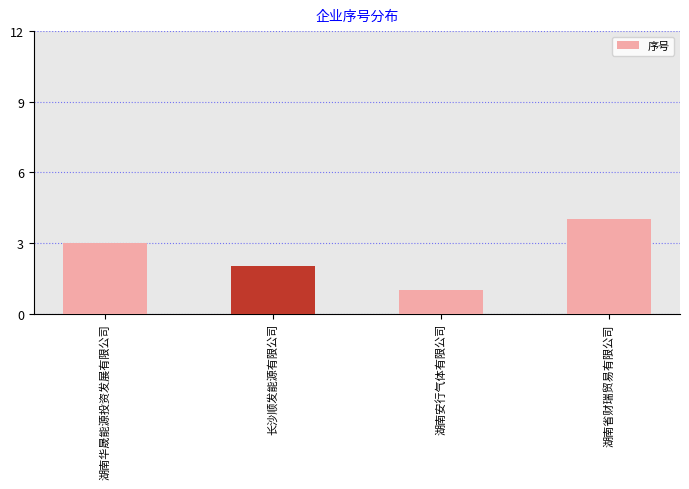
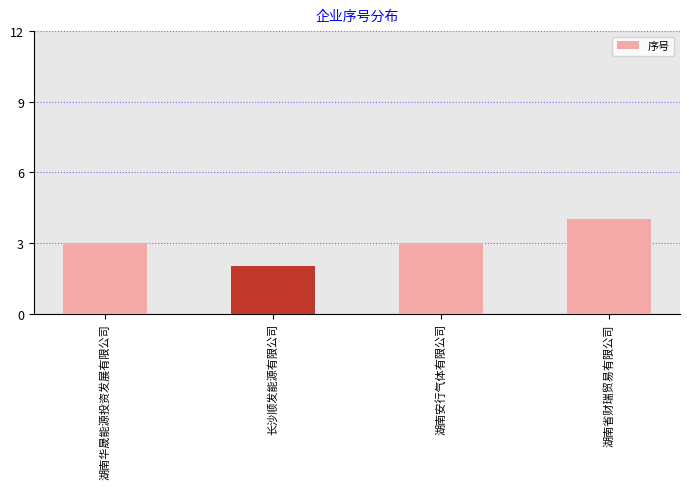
  {
    "湖南华晟能源投资发展有限公司": 3,
    "长沙顺发能源有限公司": 2,
-   "湖南安行气体有限公司": 1,
+   "湖南安行气体有限公司": 3,
    "湖南省财瑞贸易有限公司": 4
  }
